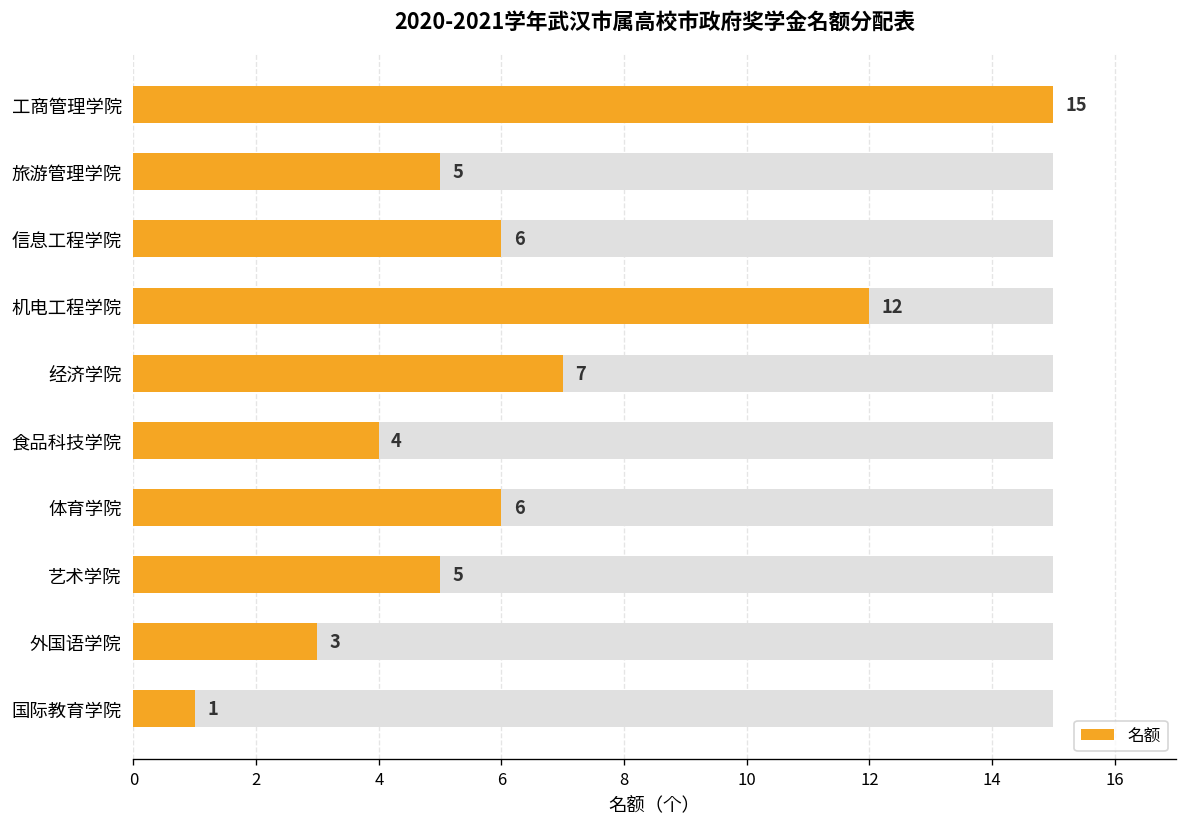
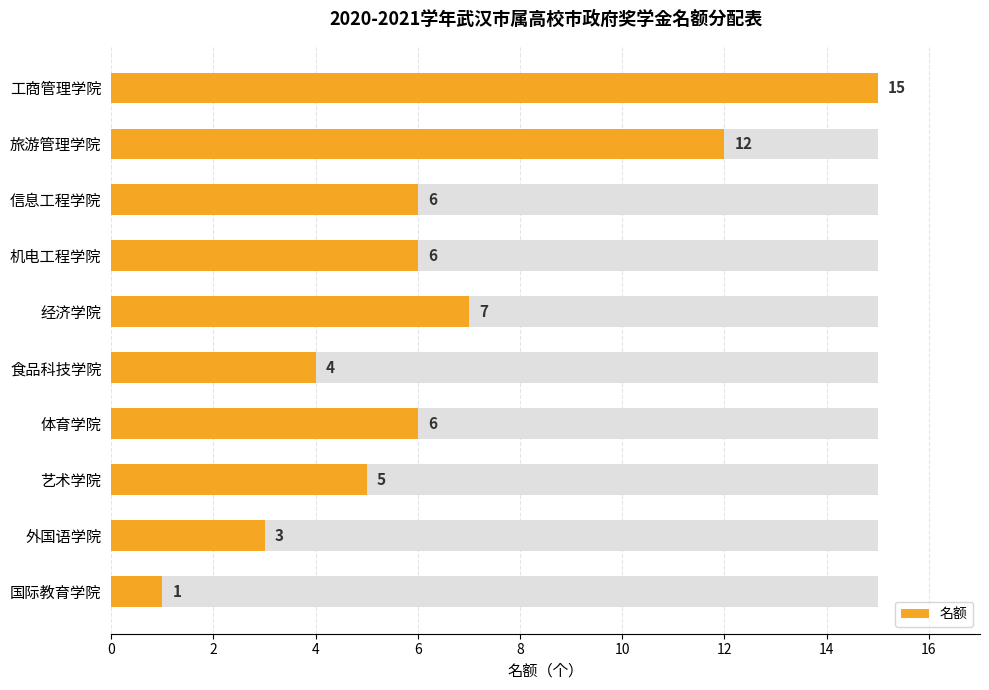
  {
    "名额": {
      "工商管理学院": 15,
-     "旅游管理学院": 5,
-     "机电工程学院": 12
+     "旅游管理学院": 12,
+     "机电工程学院": 6
    }
  }
